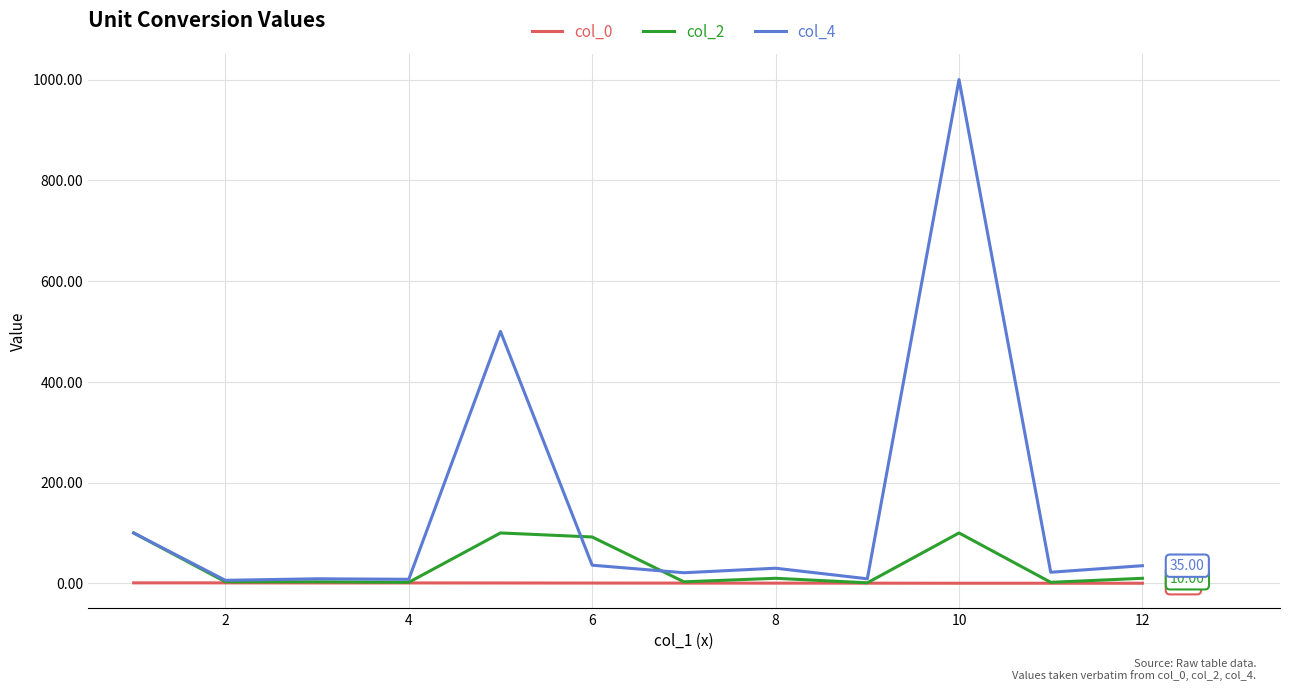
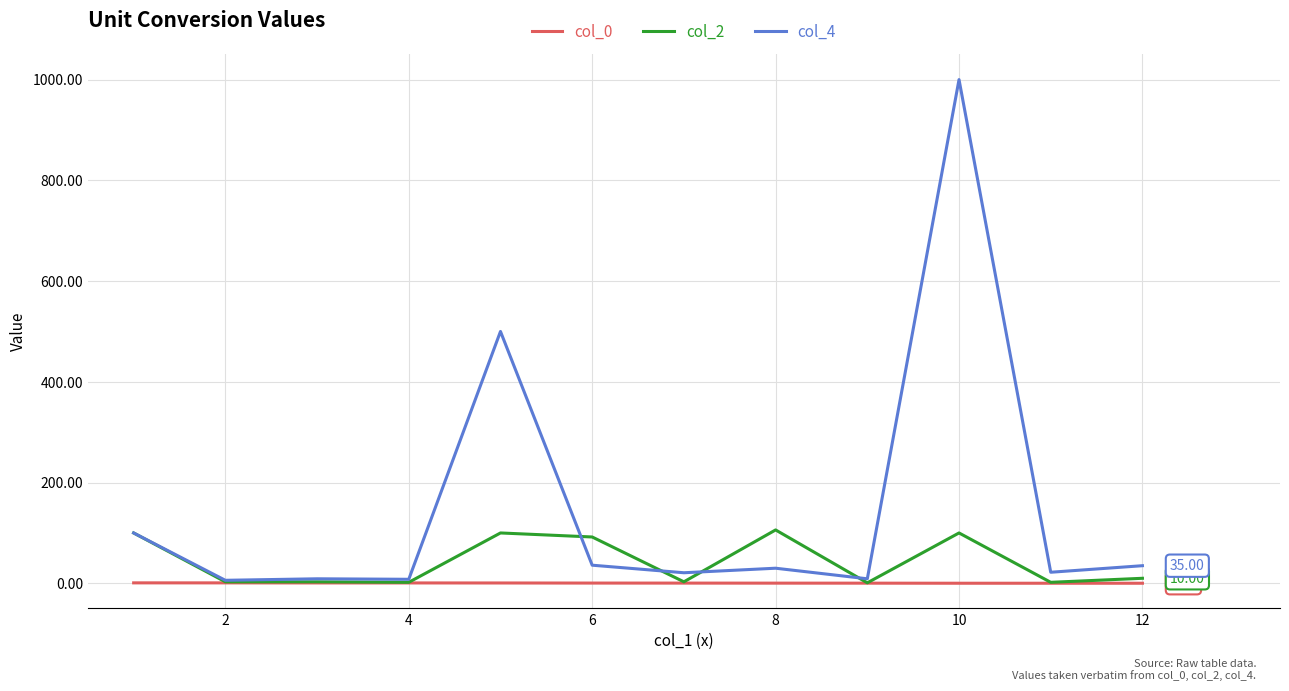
  {
    "col_0": {
      "6": 0,
      "8": 0,
      "10": 0,
      "12": 0
    },
    "col_2": {
      "6": 90,
-     "8": 10,
+     "8": 110,
      "10": 100,
      "12": 10
    },
    "col_4": {
      "4": 10,
      "6": 40,
      "8": 30,
      "10": 1000,
      "12": 40
    }
  }
